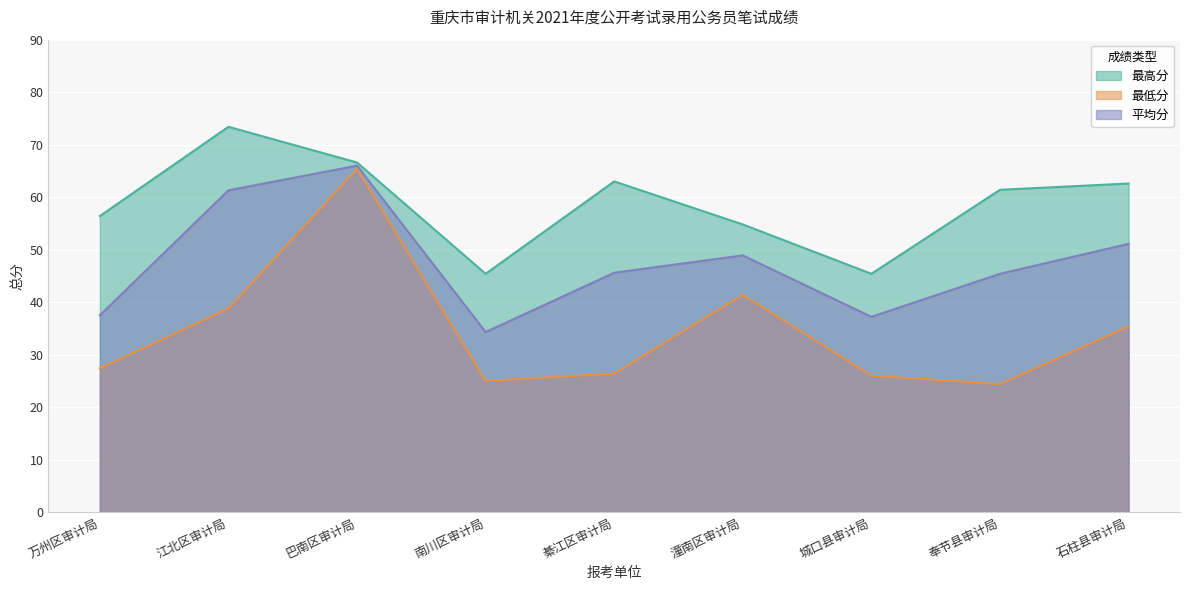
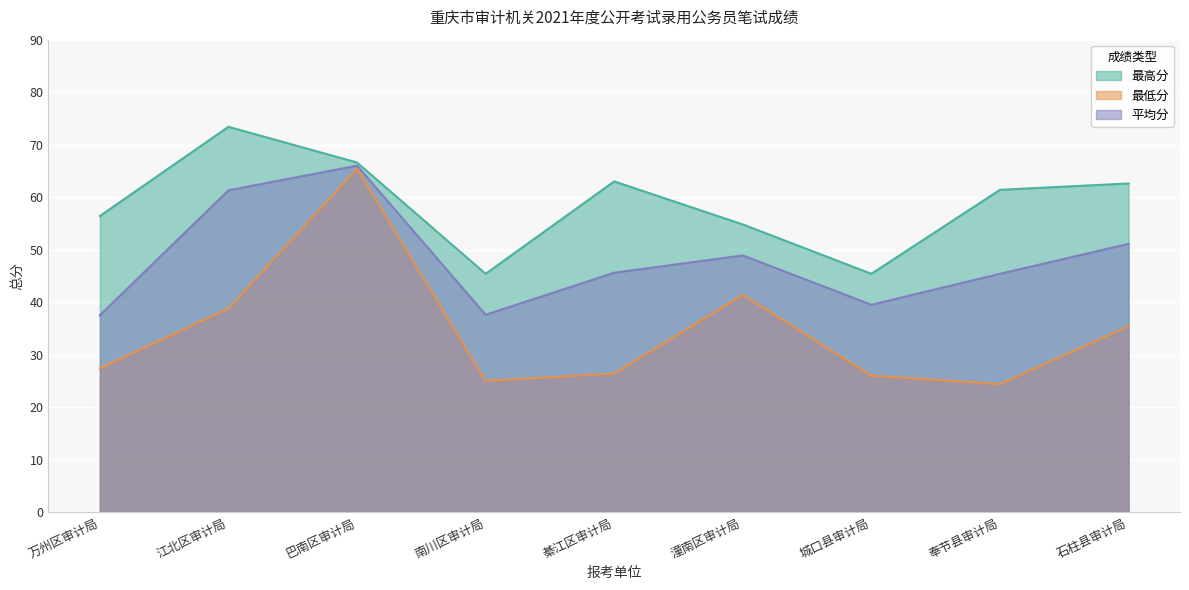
  {
    "最高分": {
      "万州区审计局": 56,
      "江北区审计局": 73,
      "巴南区审计局": 67,
      "南川区审计局": 45,
      "綦江区审计局": 63,
      "潼南区审计局": 55,
      "城口县审计局": 45,
      "奉节县审计局": 61,
      "石柱县审计局": 63
    },
    "最低分": {
      "万州区审计局": 27,
      "江北区审计局": 39,
      "巴南区审计局": 65,
      "南川区审计局": 25,
      "綦江区审计局": 26,
      "潼南区审计局": 41,
      "城口县审计局": 26,
      "奉节县审计局": 24,
      "石柱县审计局": 35
    },
    "平均分": {
      "万州区审计局": 38,
      "江北区审计局": 61,
      "巴南区审计局": 66,
-     "南川区审计局": 34,
+     "南川区审计局": 38,
      "綦江区审计局": 46,
      "潼南区审计局": 49,
-     "城口县审计局": 37,
+     "城口县审计局": 40,
      "奉节县审计局": 45,
      "石柱县审计局": 51
    }
  }
